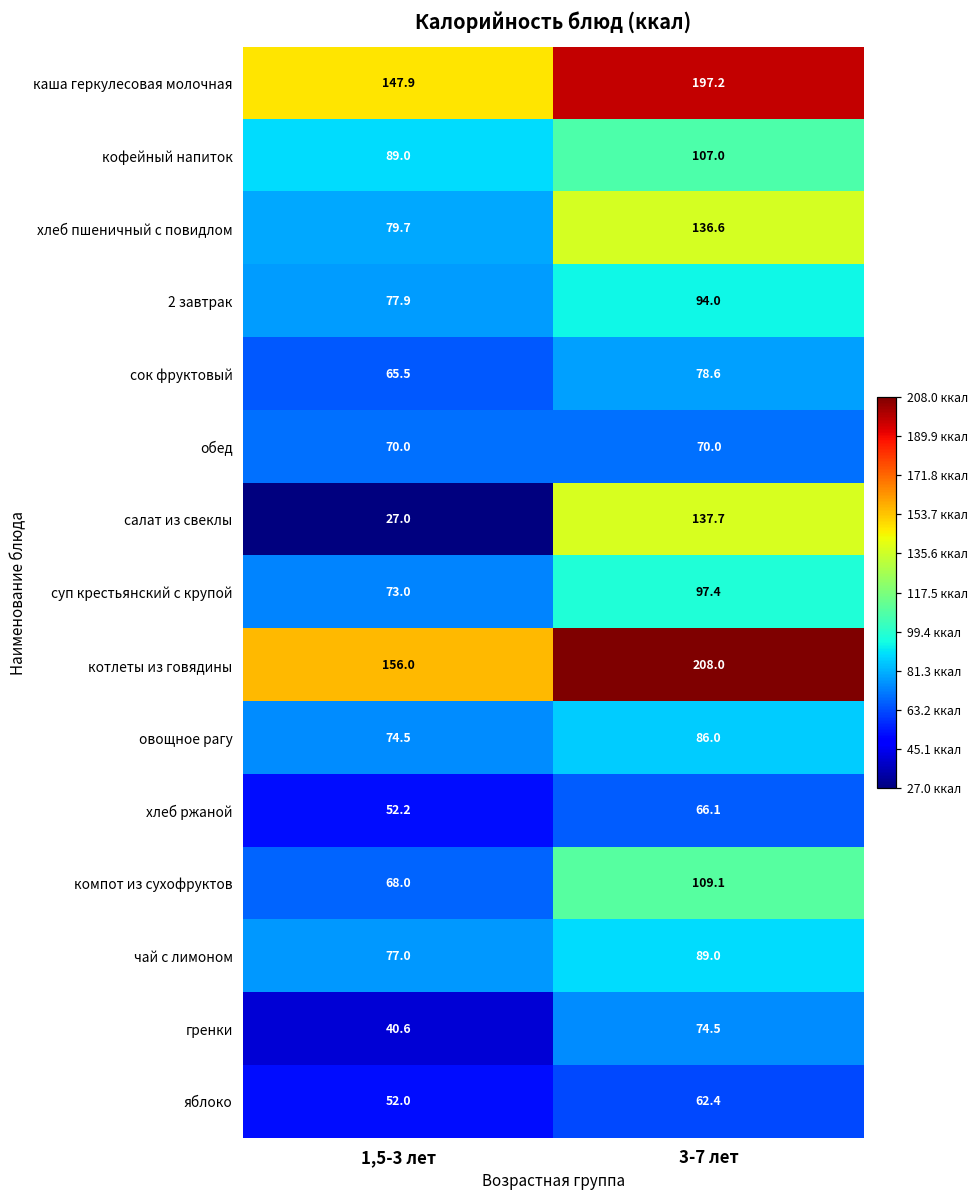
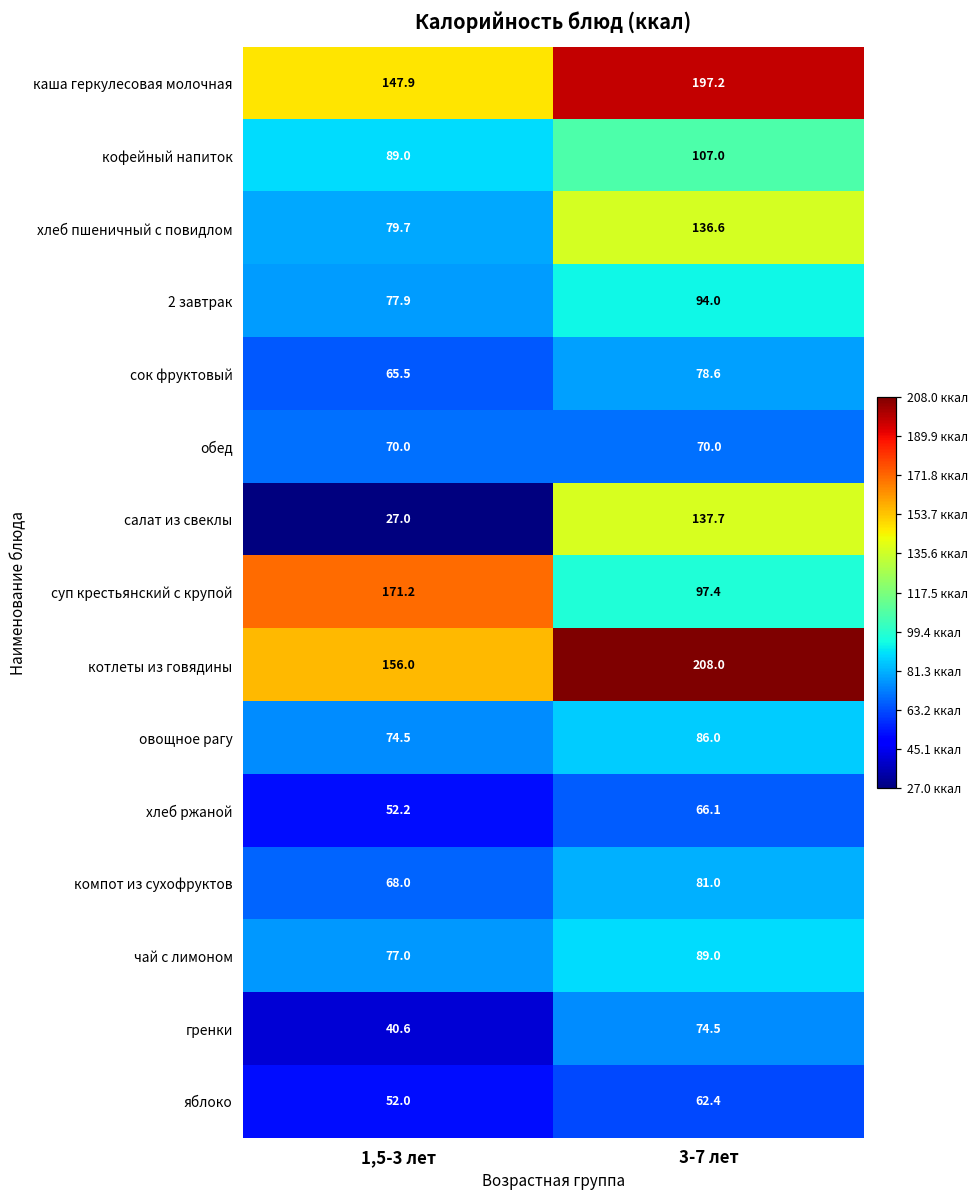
  {
    "каша геркулесовая молочная": {
      "1,5-3 лет": 147.9,
      "3-7 лет": 197.2
    },
    "кофейный напиток": {
      "1,5-3 лет": 89.0,
      "3-7 лет": 107.0
    },
    "хлеб пшеничный с повидлом": {
      "1,5-3 лет": 79.7,
      "3-7 лет": 136.6
    },
    "2 завтрак": {
      "1,5-3 лет": 77.9,
      "3-7 лет": 94.0
    },
    "сок фруктовый": {
      "1,5-3 лет": 65.5,
      "3-7 лет": 78.6
    },
    "обед": {
      "1,5-3 лет": 70.0,
      "3-7 лет": 70.0
    },
    "салат из свеклы": {
      "1,5-3 лет": 27.0,
      "3-7 лет": 137.7
    },
    "суп крестьянский с крупой": {
-     "1,5-3 лет": 73.0,
+     "1,5-3 лет": 171.2,
      "3-7 лет": 97.4
    },
    "котлеты из говядины": {
      "1,5-3 лет": 156.0,
      "3-7 лет": 208.0
    },
    "овощное рагу": {
      "1,5-3 лет": 74.5,
      "3-7 лет": 86.0
    },
    "хлеб ржаной": {
      "1,5-3 лет": 52.2,
      "3-7 лет": 66.1
    },
    "компот из сухофруктов": {
      "1,5-3 лет": 68.0,
-     "3-7 лет": 109.1
+     "3-7 лет": 81.0
    },
    "чай с лимоном": {
      "1,5-3 лет": 77.0,
      "3-7 лет": 89.0
    },
    "гренки": {
      "1,5-3 лет": 40.6,
      "3-7 лет": 74.5
    },
    "яблоко": {
      "1,5-3 лет": 52.0,
      "3-7 лет": 62.4
    }
  }
